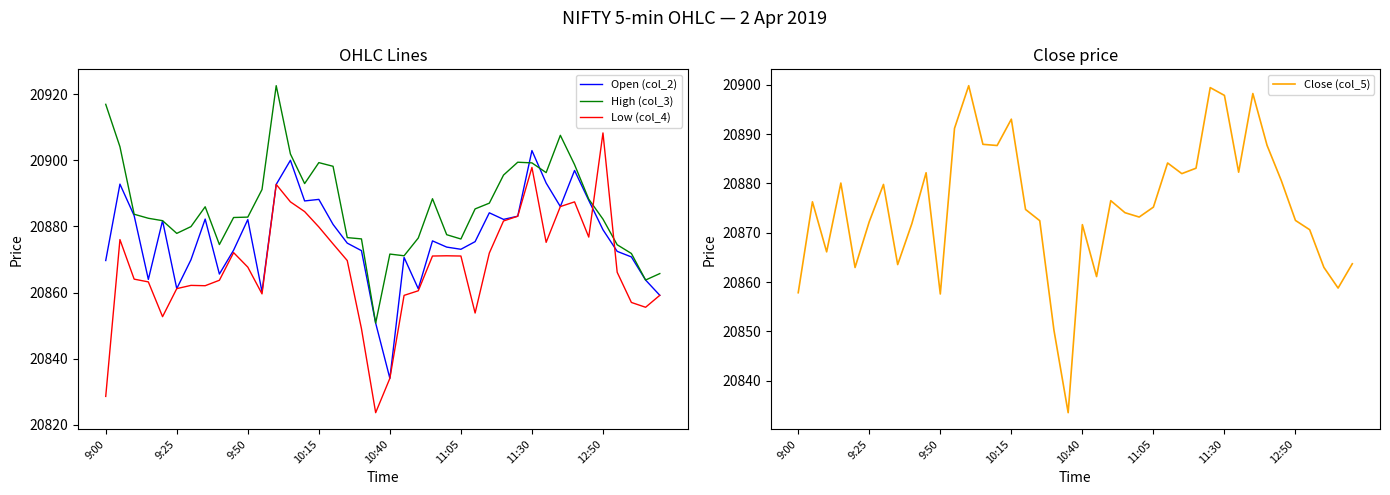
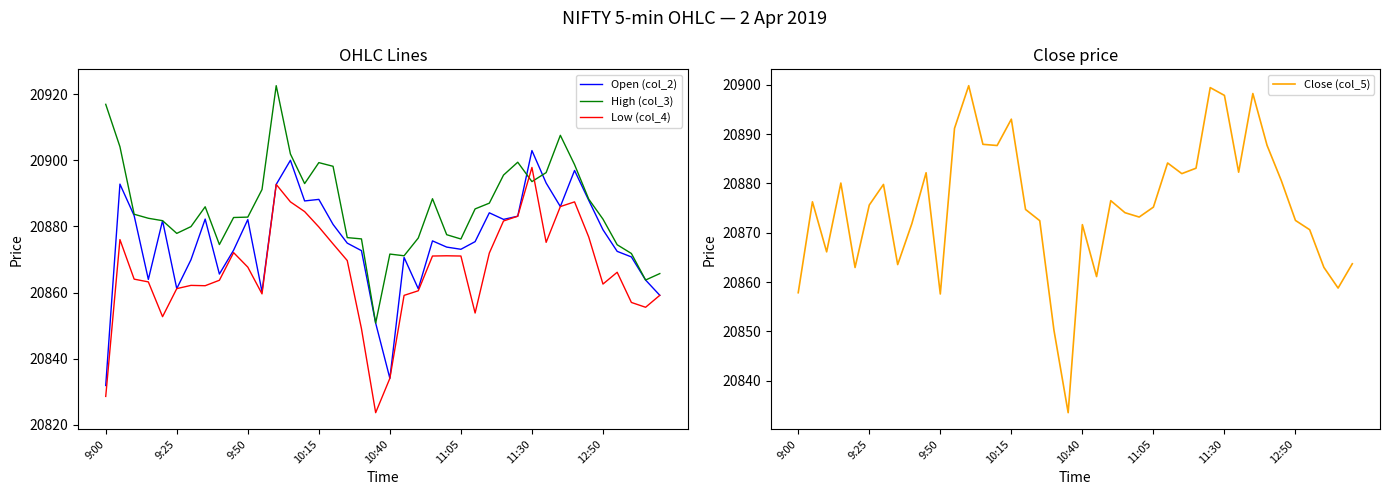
  {
    "OHLC Lines": {
      "Open (col_2)": {
-       "9:00": 20870,
+       "9:00": 20832,
        "10:15": 20888,
        "11:05": 20873,
        "11:30": 20903,
        "12:50": 20879
      },
      "High (col_3)": {
        "9:00": 20917,
        "9:25": 20878,
        "10:15": 20899,
        "10:40": 20872,
        "11:05": 20876,
-       "11:30": 20899,
+       "11:30": 20894,
        "12:50": 20882
      },
      "Low (col_4)": {
        "9:00": 20829,
        "9:50": 20868,
        "10:15": 20880,
        "11:05": 20871,
        "11:30": 20898,
-       "12:50": 20908
+       "12:50": 20863
      }
    },
    "Close price": {
      "9:00": 20858,
-     "9:25": 20872,
+     "9:25": 20876,
      "9:50": 20858,
      "10:15": 20893,
      "10:40": 20872,
      "11:05": 20875,
      "11:30": 20898,
      "12:50": 20873
    }
  }
